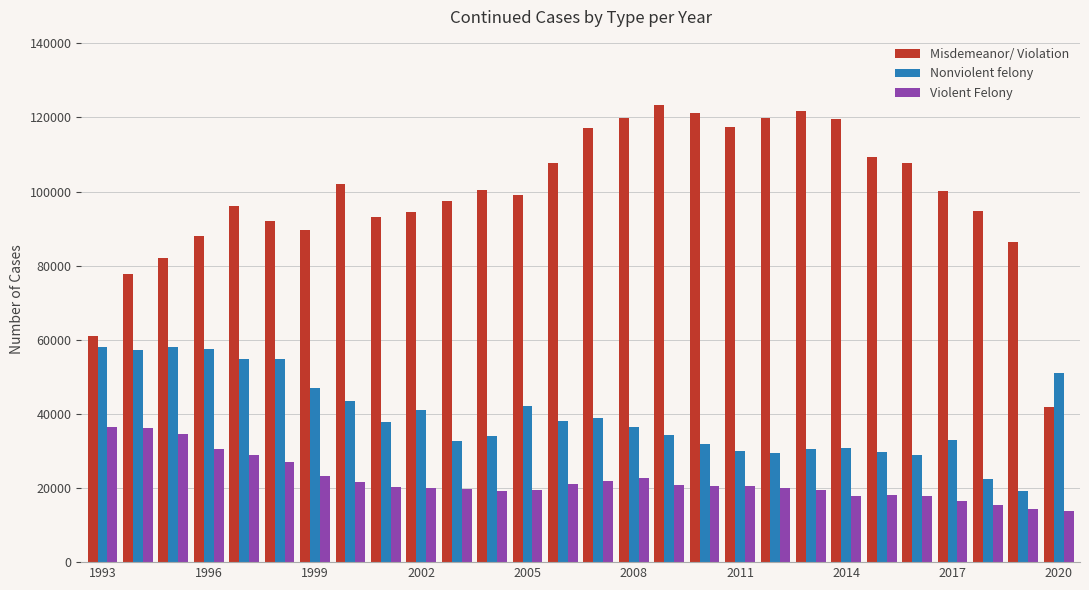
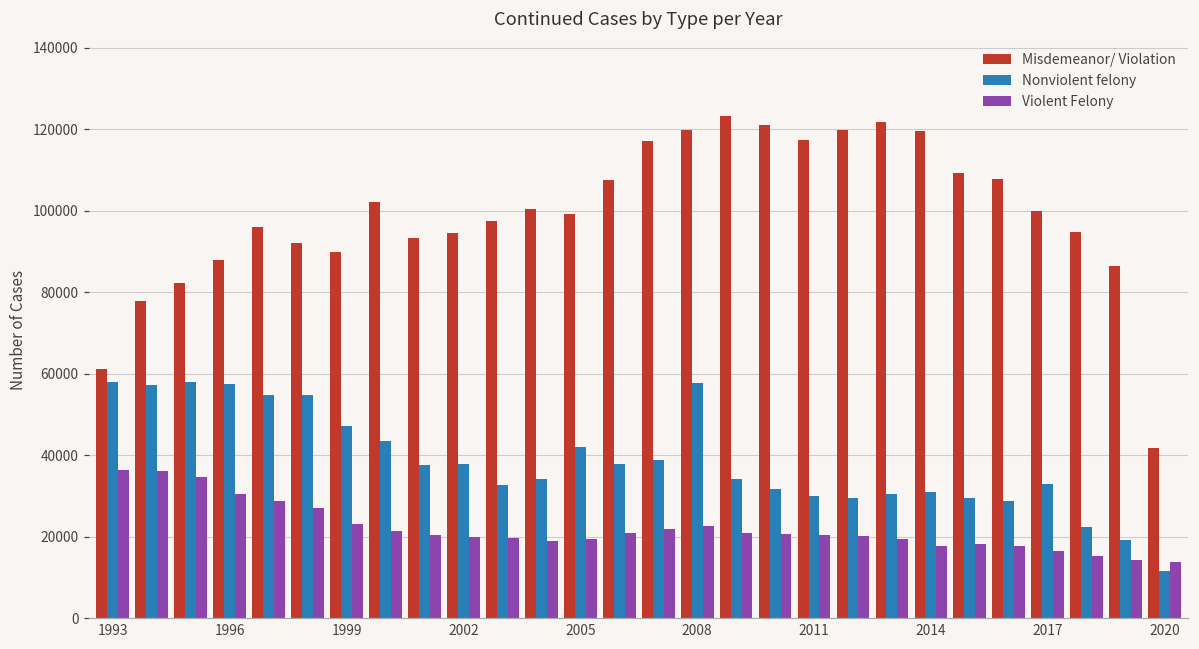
  {
    "Nonviolent felony": {
      "1993": 58000,
      "1996": 58000,
      "1999": 47000,
-     "2002": 41000,
+     "2002": 38000,
      "2005": 42000,
-     "2008": 37000,
+     "2008": 58000,
      "2011": 30000,
      "2014": 31000,
      "2017": 33000,
-     "2020": 51000
+     "2020": 12000
    }
  }
